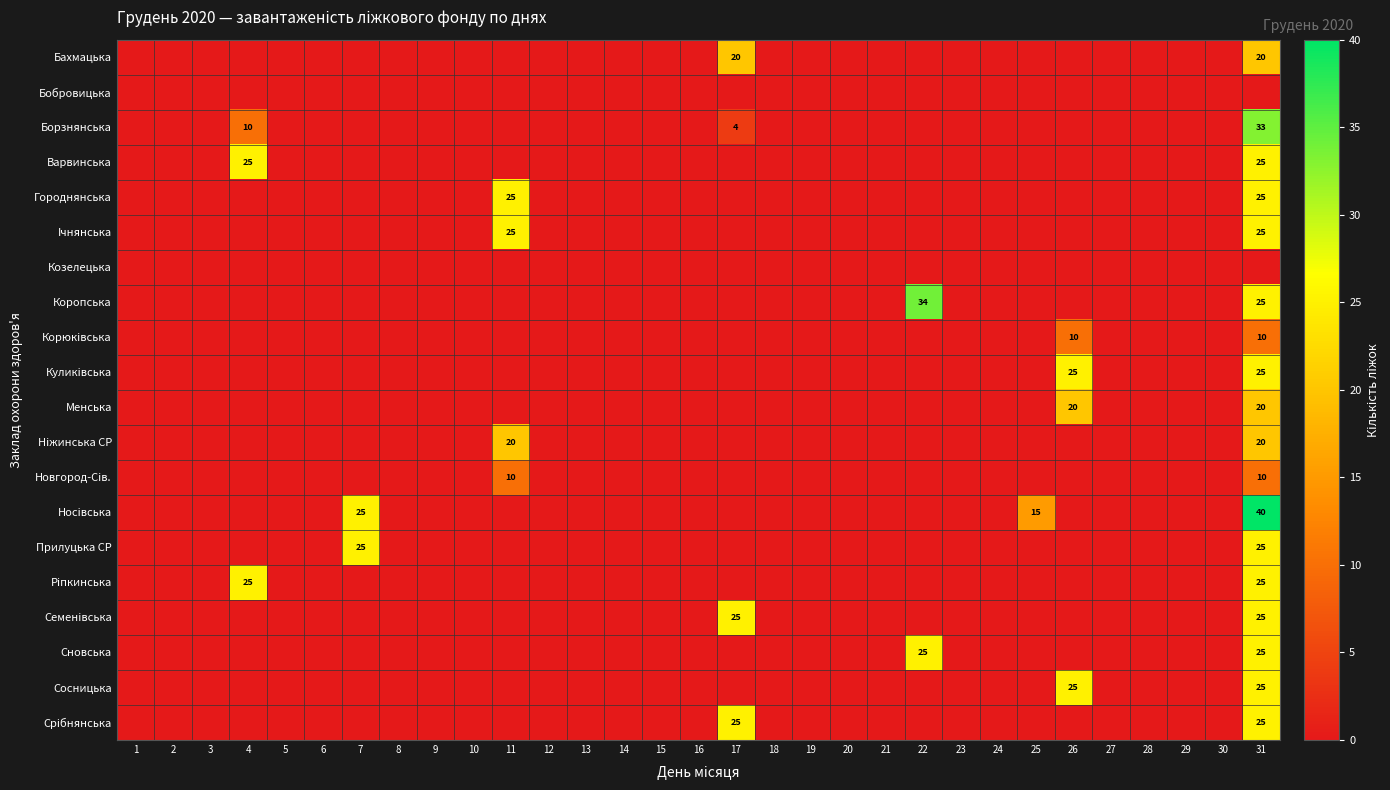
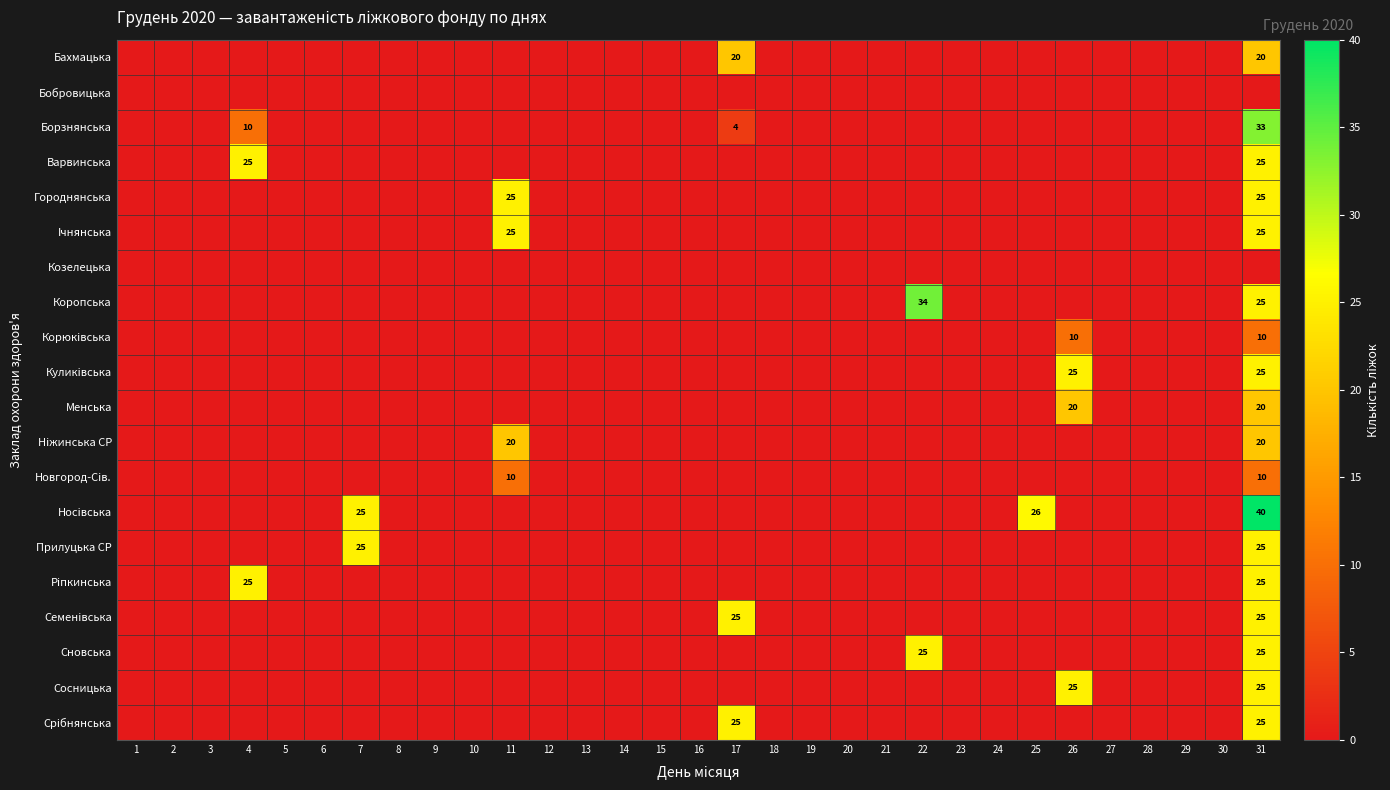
  {
    "Бахмацька": {
      "17": 20,
      "31": 20
    },
    "Борзнянська": {
      "4": 10,
      "17": 4,
      "31": 33
    },
    "Варвинська": {
      "4": 25,
      "31": 25
    },
    "Городнянська": {
      "11": 25,
      "31": 25
    },
    "Ічнянська": {
      "11": 25,
      "31": 25
    },
    "Коропська": {
      "22": 34,
      "31": 25
    },
    "Корюківська": {
      "26": 10,
      "31": 10
    },
    "Куликівська": {
      "26": 25,
      "31": 25
    },
    "Менська": {
      "26": 20,
      "31": 20
    },
    "Ніжинська CР": {
      "11": 20,
      "31": 20
    },
    "Новгород-Сів.": {
      "11": 10,
      "31": 10
    },
    "Носівська": {
      "7": 25,
-     "25": 15,
+     "25": 26,
      "31": 40
    },
    "Прилуцька CР": {
      "7": 25,
      "31": 25
    },
    "Ріпкинська": {
      "4": 25,
      "31": 25
    },
    "Семенівська": {
      "17": 25,
      "31": 25
    },
    "Сновська": {
      "22": 25,
      "31": 25
    },
    "Сосницька": {
      "26": 25,
      "31": 25
    },
    "Срібнянська": {
      "17": 25,
      "31": 25
    }
  }
